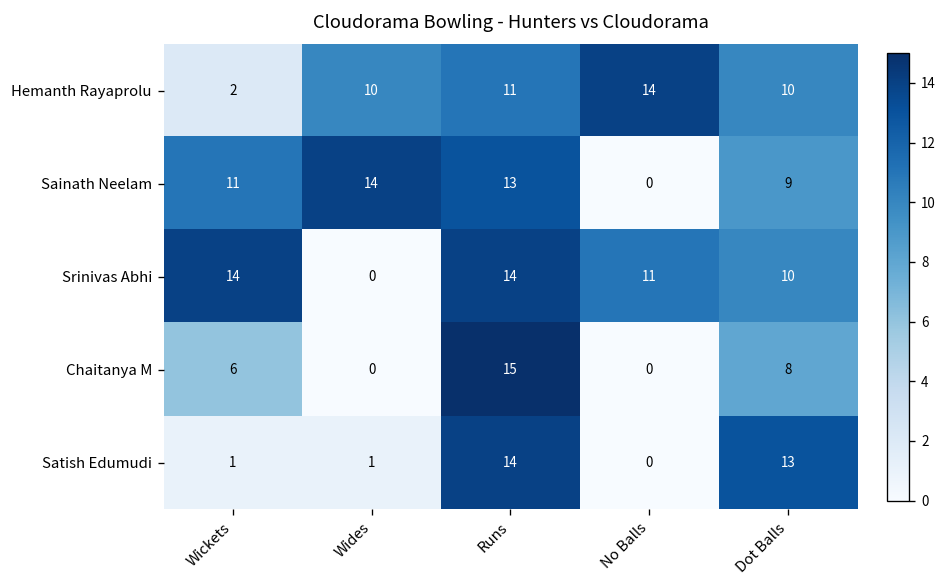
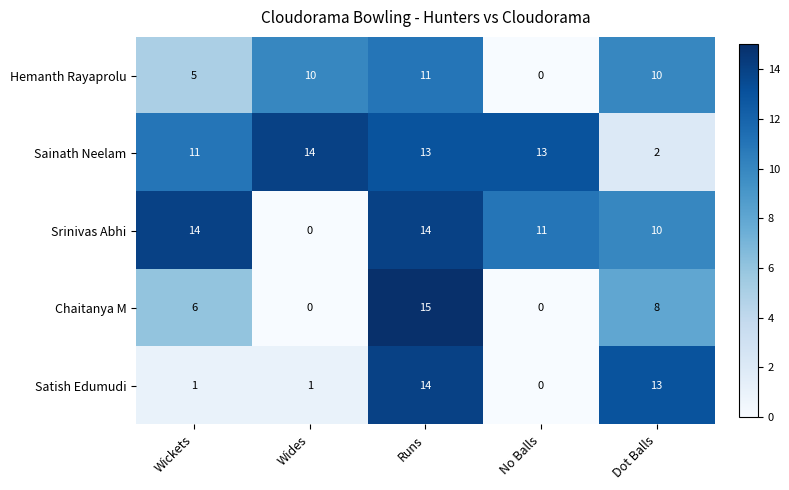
  {
    "Hemanth Rayaprolu": {
-     "Wickets": 2,
+     "Wickets": 5,
      "Wides": 10,
      "Runs": 11,
-     "No Balls": 14,
+     "No Balls": 0,
      "Dot Balls": 10
    },
    "Sainath Neelam": {
      "Wickets": 11,
      "Wides": 14,
      "Runs": 13,
-     "No Balls": 0,
-     "Dot Balls": 9
+     "No Balls": 13,
+     "Dot Balls": 2
    },
    "Srinivas Abhi": {
      "Wickets": 14,
      "Wides": 0,
      "Runs": 14,
      "No Balls": 11,
      "Dot Balls": 10
    },
    "Chaitanya M": {
      "Wickets": 6,
      "Wides": 0,
      "Runs": 15,
      "No Balls": 0,
      "Dot Balls": 8
    },
    "Satish Edumudi": {
      "Wickets": 1,
      "Wides": 1,
      "Runs": 14,
      "No Balls": 0,
      "Dot Balls": 13
    }
  }
